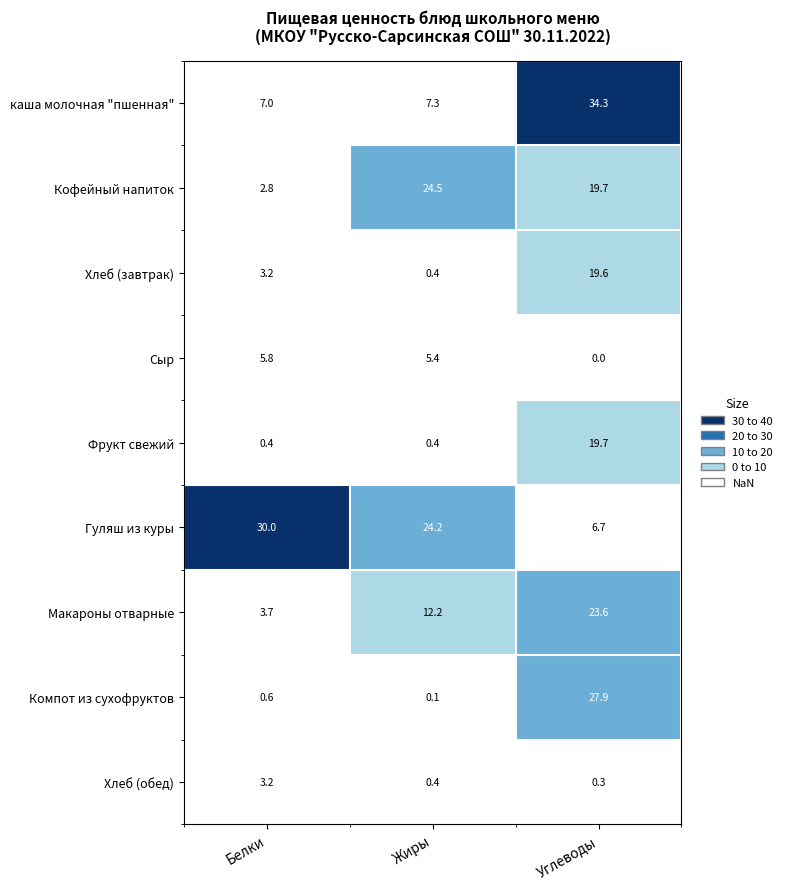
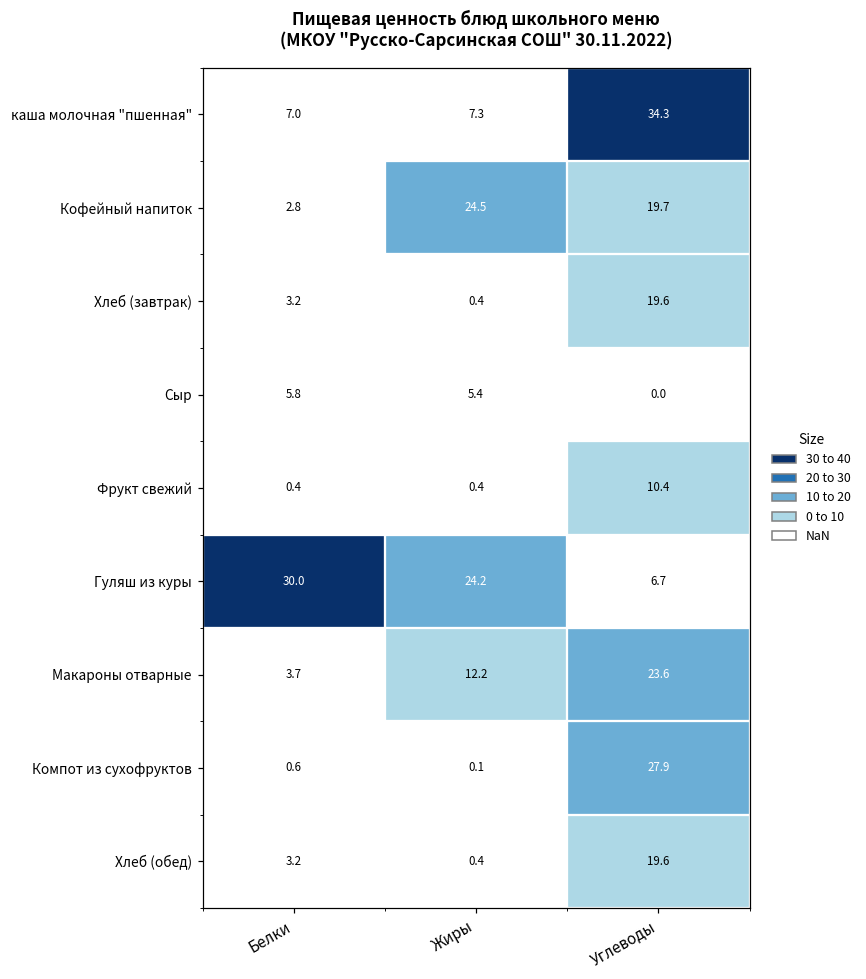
  {
    "каша молочная \"пшенная\"": {
      "Белки": 7.0,
      "Жиры": 7.3,
      "Углеводы": 34.3
    },
    "Кофейный напиток": {
      "Белки": 2.8,
      "Жиры": 24.5,
      "Углеводы": 19.7
    },
    "Хлеб (завтрак)": {
      "Белки": 3.2,
      "Жиры": 0.4,
      "Углеводы": 19.6
    },
    "Сыр": {
      "Белки": 5.8,
      "Жиры": 5.4,
      "Углеводы": 0.0
    },
    "Фрукт свежий": {
      "Белки": 0.4,
      "Жиры": 0.4,
-     "Углеводы": 19.7
+     "Углеводы": 10.4
    },
    "Гуляш из куры": {
      "Белки": 30.0,
      "Жиры": 24.2,
      "Углеводы": 6.7
    },
    "Макароны отварные": {
      "Белки": 3.7,
      "Жиры": 12.2,
      "Углеводы": 23.6
    },
    "Компот из сухофруктов": {
      "Белки": 0.6,
      "Жиры": 0.1,
      "Углеводы": 27.9
    },
    "Хлеб (обед)": {
      "Белки": 3.2,
      "Жиры": 0.4,
-     "Углеводы": 0.3
+     "Углеводы": 19.6
    }
  }
